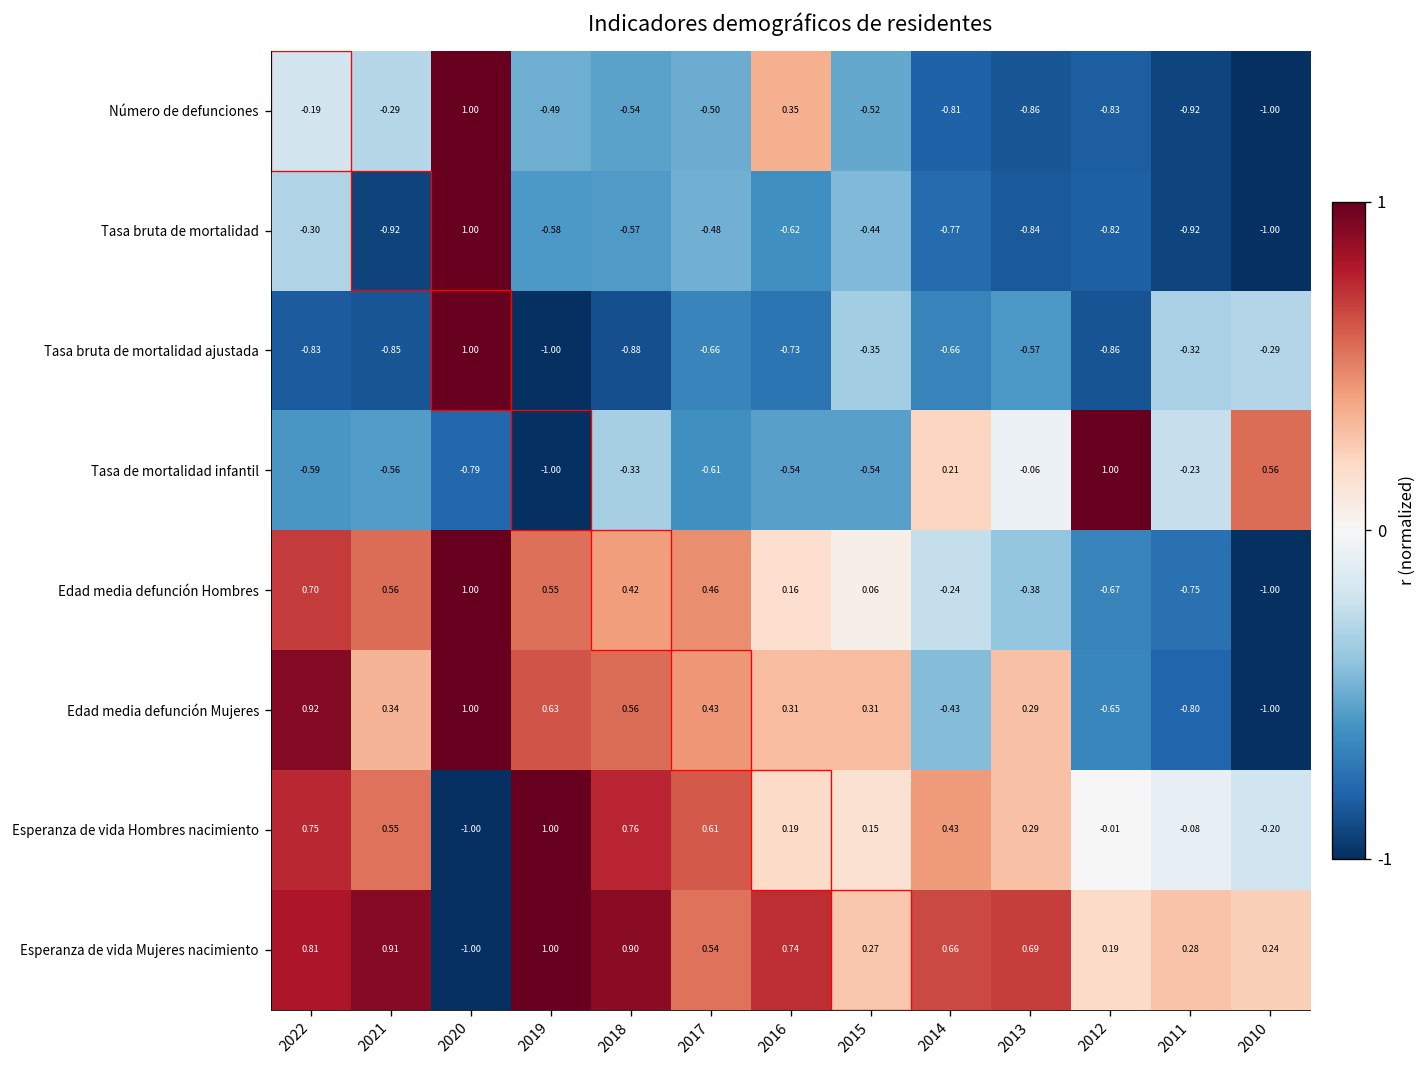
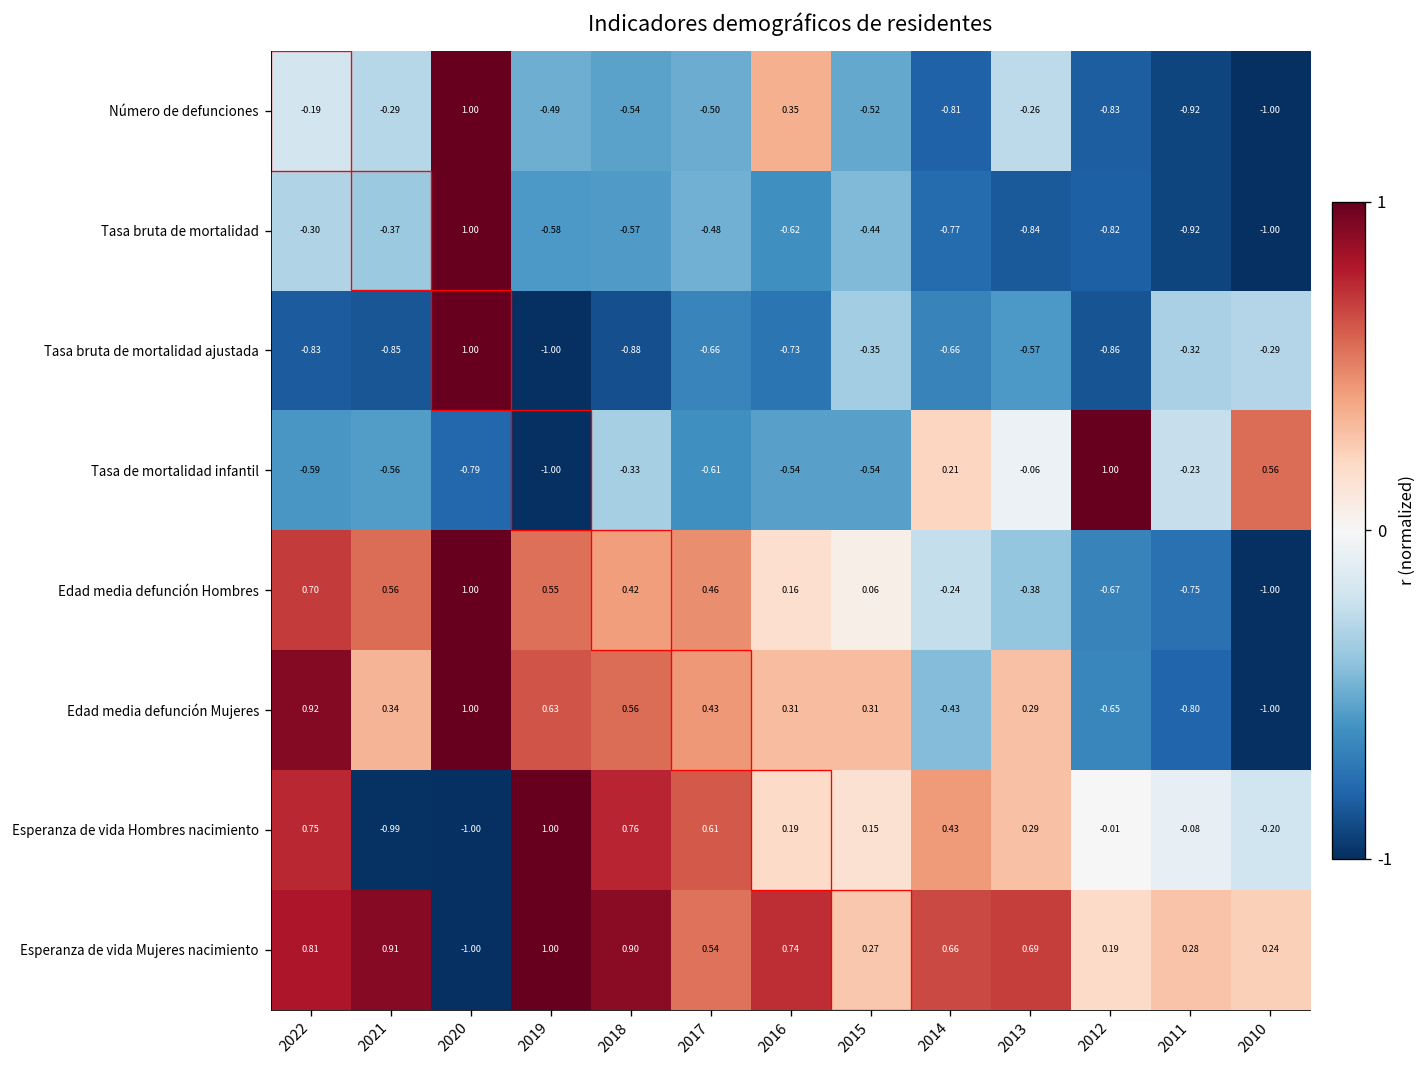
  {
    "Número de defunciones": {
      "2022": -0.19,
      "2021": -0.29,
      "2020": 1.00,
      "2019": -0.49,
      "2018": -0.54,
      "2017": -0.50,
      "2016": 0.35,
      "2015": -0.52,
      "2014": -0.81,
-     "2013": -0.86,
+     "2013": -0.26,
      "2012": -0.83,
      "2011": -0.92,
      "2010": -1.00
    },
    "Tasa bruta de mortalidad": {
      "2022": -0.30,
-     "2021": -0.92,
+     "2021": -0.37,
      "2020": 1.00,
      "2019": -0.58,
      "2018": -0.57,
      "2017": -0.48,
      "2016": -0.62,
      "2015": -0.44,
      "2014": -0.77,
      "2013": -0.84,
      "2012": -0.82,
      "2011": -0.92,
      "2010": -1.00
    },
    "Tasa bruta de mortalidad ajustada": {
      "2022": -0.83,
      "2021": -0.85,
      "2020": 1.00,
      "2019": -1.00,
      "2018": -0.88,
      "2017": -0.66,
      "2016": -0.73,
      "2015": -0.35,
      "2014": -0.66,
      "2013": -0.57,
      "2012": -0.86,
      "2011": -0.32,
      "2010": -0.29
    },
    "Tasa de mortalidad infantil": {
      "2022": -0.59,
      "2021": -0.56,
      "2020": -0.79,
      "2019": -1.00,
      "2018": -0.33,
      "2017": -0.61,
      "2016": -0.54,
      "2015": -0.54,
      "2014": 0.21,
      "2013": -0.06,
      "2012": 1.00,
      "2011": -0.23,
      "2010": 0.56
    },
    "Edad media defunción Hombres": {
      "2022": 0.70,
      "2021": 0.56,
      "2020": 1.00,
      "2019": 0.55,
      "2018": 0.42,
      "2017": 0.46,
      "2016": 0.16,
      "2015": 0.06,
      "2014": -0.24,
      "2013": -0.38,
      "2012": -0.67,
      "2011": -0.75,
      "2010": -1.00
    },
    "Edad media defunción Mujeres": {
      "2022": 0.92,
      "2021": 0.34,
      "2020": 1.00,
      "2019": 0.63,
      "2018": 0.56,
      "2017": 0.43,
      "2016": 0.31,
      "2015": 0.31,
      "2014": -0.43,
      "2013": 0.29,
      "2012": -0.65,
      "2011": -0.80,
      "2010": -1.00
    },
    "Esperanza de vida Hombres nacimiento": {
      "2022": 0.75,
-     "2021": 0.55,
+     "2021": -0.99,
      "2020": -1.00,
      "2019": 1.00,
      "2018": 0.76,
      "2017": 0.61,
      "2016": 0.19,
      "2015": 0.15,
      "2014": 0.43,
      "2013": 0.29,
      "2012": -0.01,
      "2011": -0.08,
      "2010": -0.20
    },
    "Esperanza de vida Mujeres nacimiento": {
      "2022": 0.81,
      "2021": 0.91,
      "2020": -1.00,
      "2019": 1.00,
      "2018": 0.90,
      "2017": 0.54,
      "2016": 0.74,
      "2015": 0.27,
      "2014": 0.66,
      "2013": 0.69,
      "2012": 0.19,
      "2011": 0.28,
      "2010": 0.24
    }
  }
